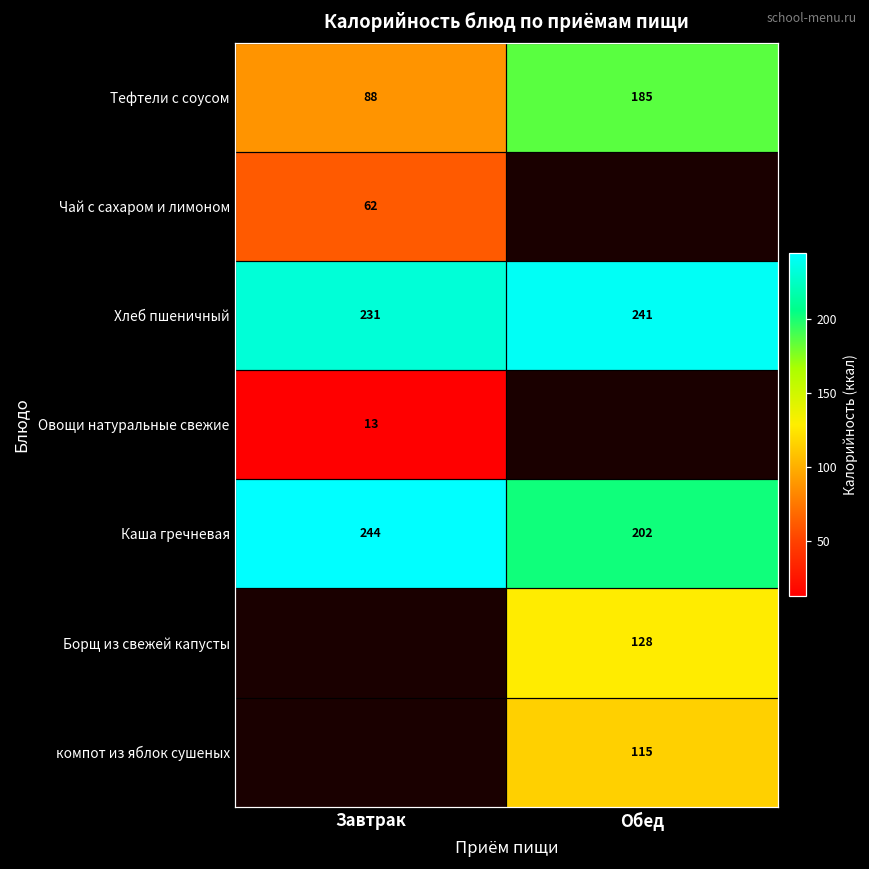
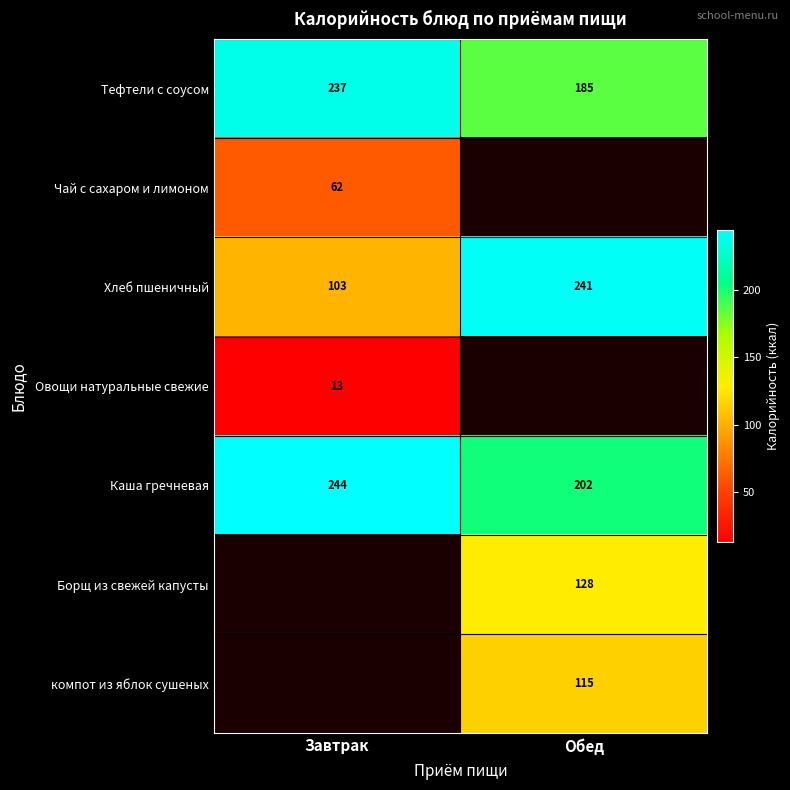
  {
    "Тефтели с соусом": {
-     "Завтрак": 88,
+     "Завтрак": 237,
      "Обед": 185
    },
    "Чай с сахаром и лимоном": {
      "Завтрак": 62
    },
    "Хлеб пшеничный": {
-     "Завтрак": 231,
+     "Завтрак": 103,
      "Обед": 241
    },
    "Овощи натуральные свежие": {
      "Завтрак": 13
    },
    "Каша гречневая": {
      "Завтрак": 244,
      "Обед": 202
    },
    "Борщ из свежей капусты": {
      "Обед": 128
    },
    "компот из яблок сушеных": {
      "Обед": 115
    }
  }
